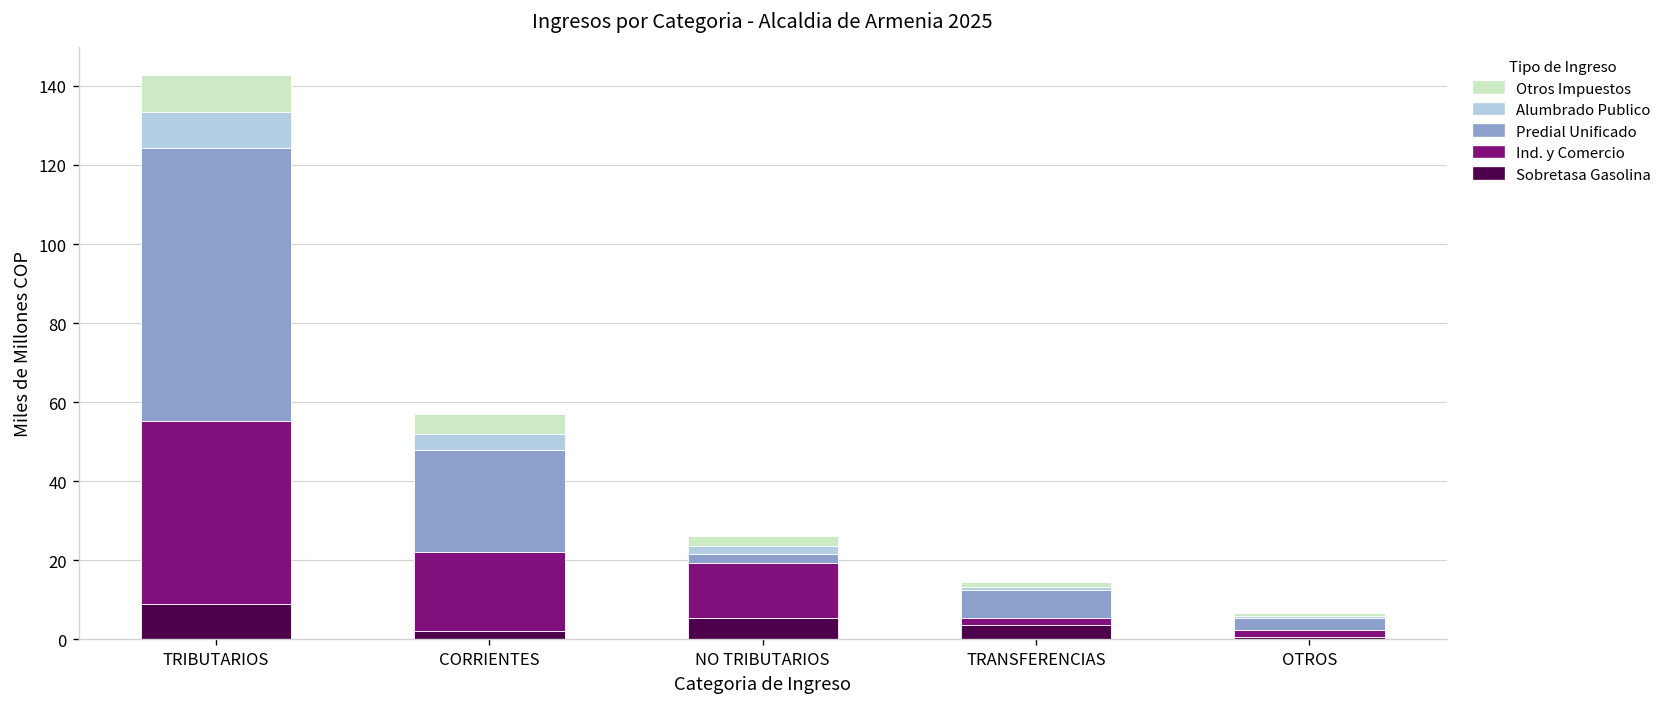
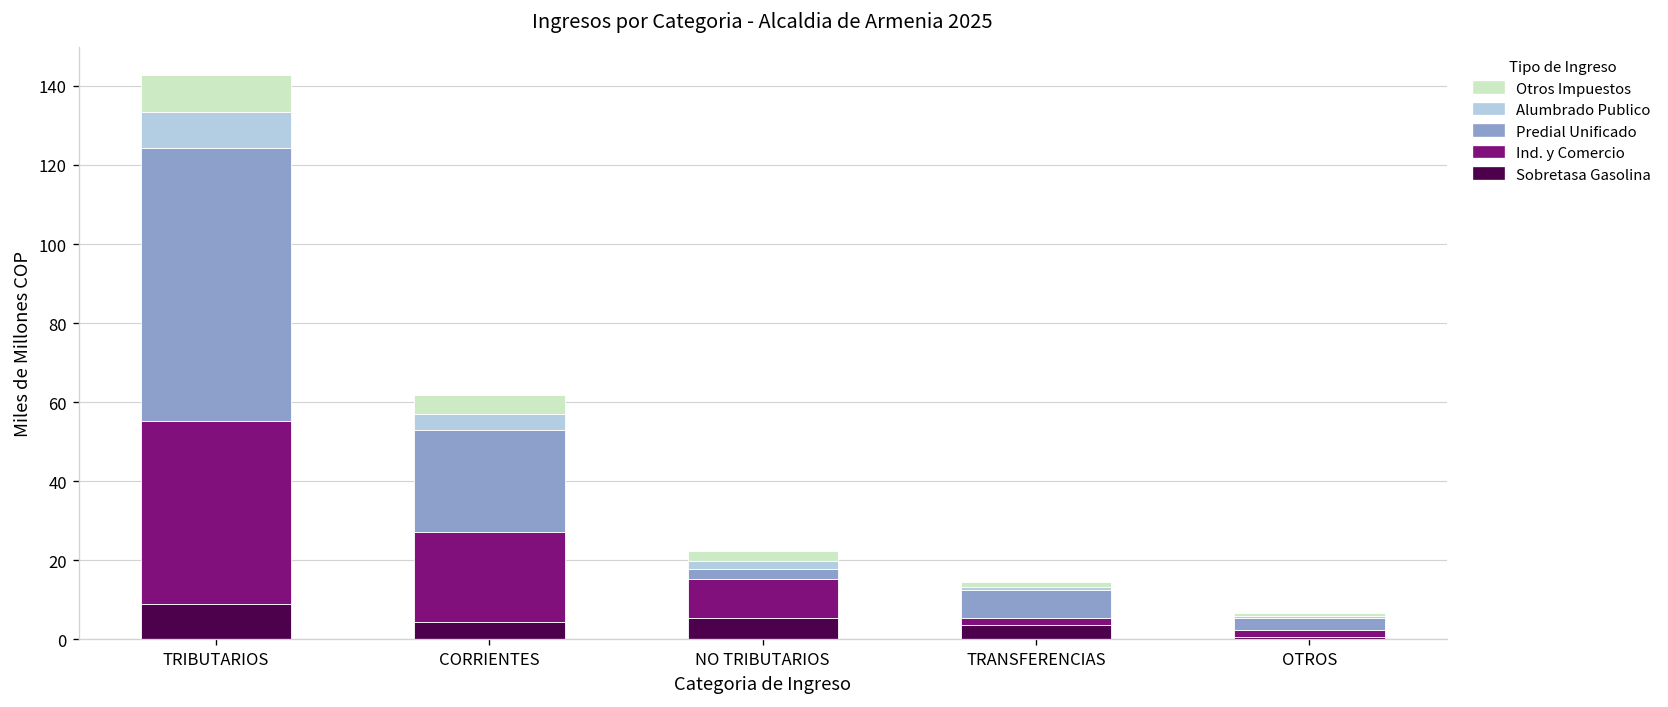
  {
    "Sobretasa Gasolina": {
      "TRIBUTARIOS": 9,
-     "CORRIENTES": 2,
+     "CORRIENTES": 5,
      "NO TRIBUTARIOS": 5,
      "TRANSFERENCIAS": 4
    },
    "Ind. y Comercio": {
      "TRIBUTARIOS": 46,
-     "CORRIENTES": 20,
-     "NO TRIBUTARIOS": 14,
+     "CORRIENTES": 23,
+     "NO TRIBUTARIOS": 10,
      "TRANSFERENCIAS": 2,
      "OTROS": 2
    },
    "Predial Unificado": {
      "TRIBUTARIOS": 69,
      "CORRIENTES": 26,
      "NO TRIBUTARIOS": 2,
      "TRANSFERENCIAS": 7,
      "OTROS": 3
    }
  }
